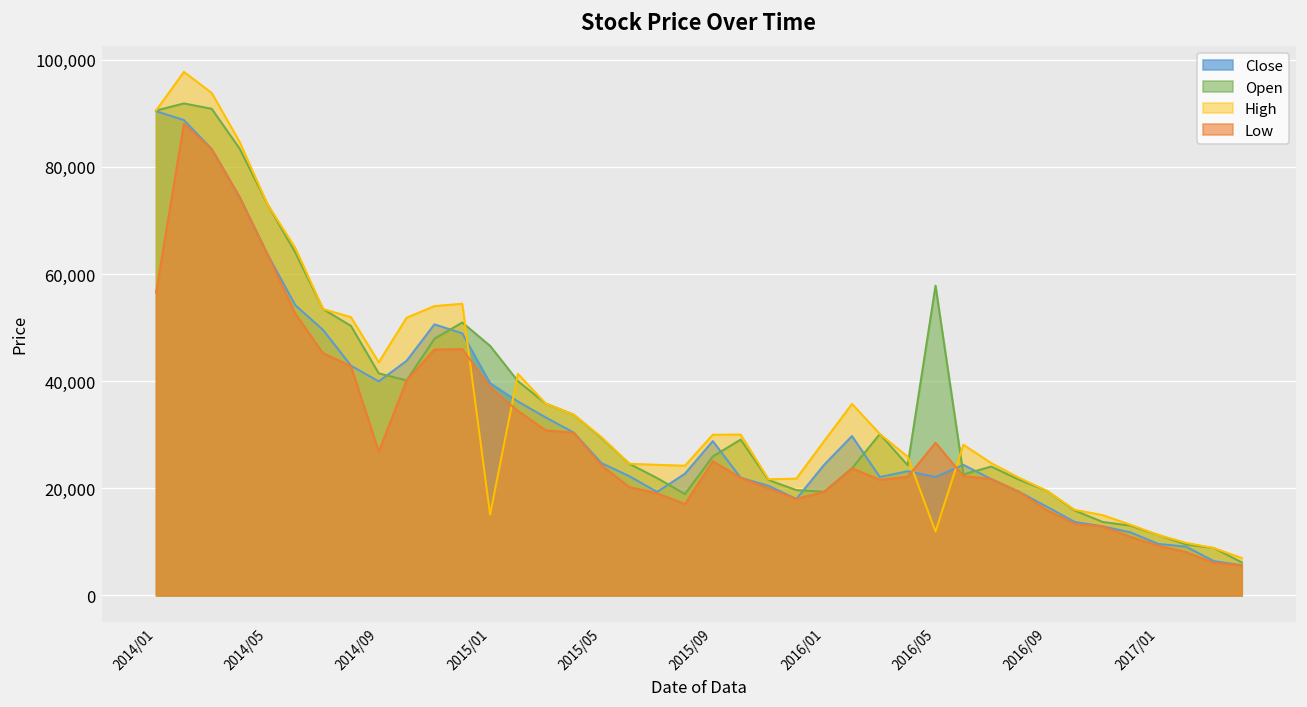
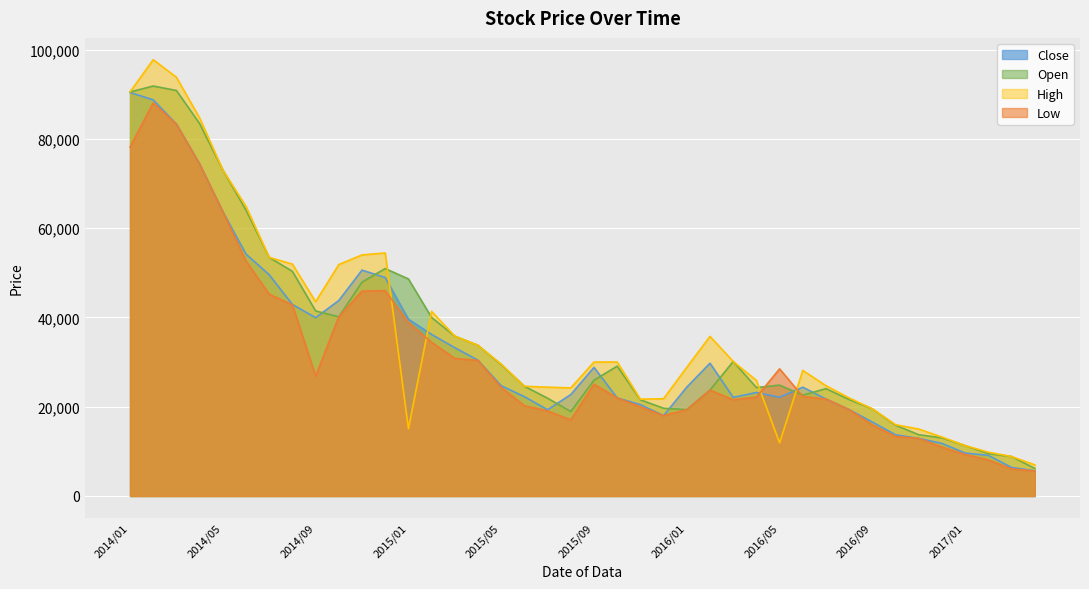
  {
    "Close": {
      "2014/09": "40,000",
      "2015/01": "40,000",
      "2015/09": "29,000",
      "2016/01": "24,000",
      "2016/05": "22,000",
      "2016/09": "17,000"
    },
    "Open": {
      "2014/09": "41,000",
-     "2015/01": "47,000",
+     "2015/01": "49,000",
      "2015/09": "26,000",
-     "2016/05": "58,000"
+     "2016/05": "25,000"
    },
    "High": {
      "2014/09": "44,000",
      "2015/01": "15,000",
      "2015/09": "30,000",
      "2016/01": "29,000",
      "2016/05": "12,000"
    },
    "Low": {
-     "2014/01": "57,000",
+     "2014/01": "78,000",
      "2014/09": "27,000",
      "2015/01": "39,000",
      "2015/09": "25,000",
      "2016/05": "28,000",
      "2016/09": "16,000"
    }
  }
